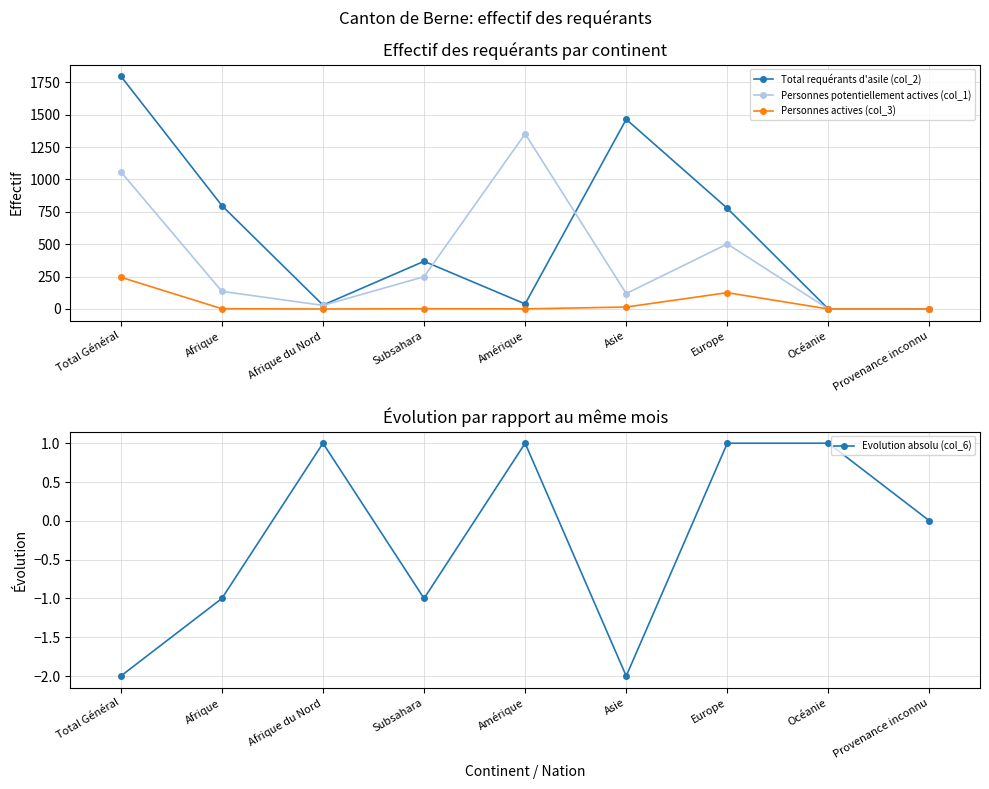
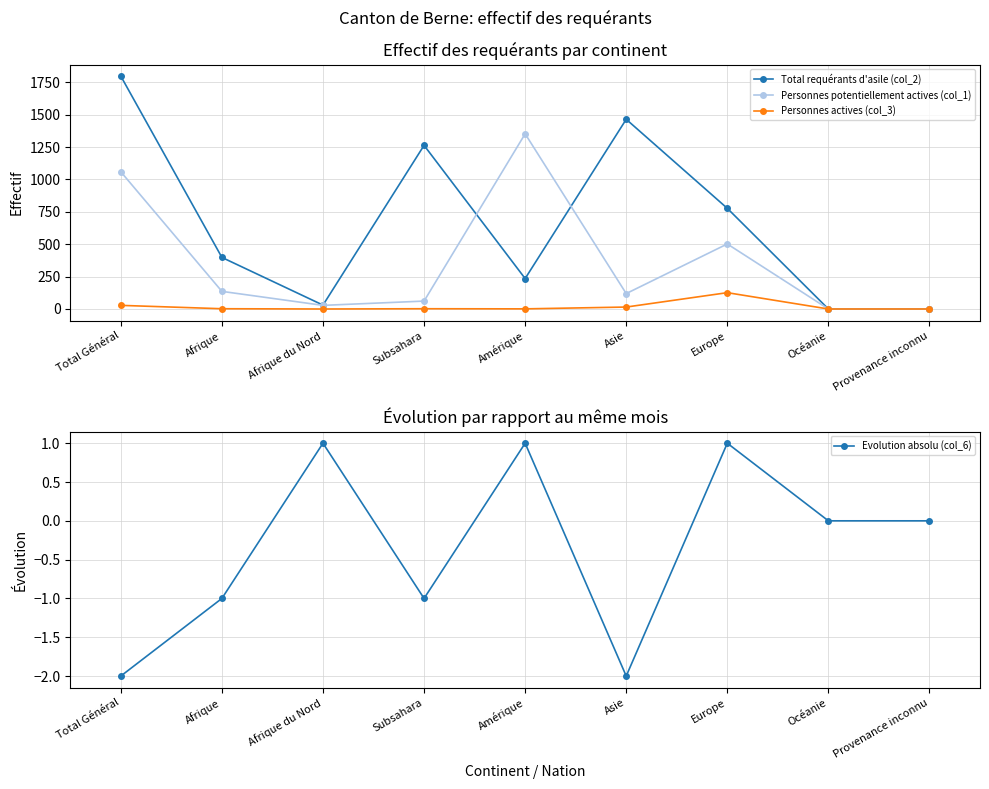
  {
    "Effectif des requérants par continent": {
      "Total requérants d'asile (col_2)": {
        "Total Général": 1800,
-       "Afrique": 800,
-       "Subsahara": 370,
-       "Amérique": 40,
+       "Afrique": 400,
+       "Subsahara": 1260,
+       "Amérique": 240,
        "Asie": 1460,
        "Europe": 780
      },
      "Personnes potentiellement actives (col_1)": {
        "Total Général": 1060,
        "Afrique": 140,
-       "Subsahara": 250,
+       "Subsahara": 60,
        "Amérique": 1350,
        "Asie": 120,
        "Europe": 500
      },
      "Personnes actives (col_3)": {
-       "Total Général": 250,
+       "Total Général": 30,
        "Afrique": 0,
        "Afrique du Nord": 0,
        "Subsahara": 0,
        "Amérique": 0,
        "Asie": 20,
        "Europe": 130
      }
    },
    "Évolution par rapport au même mois": {
      "Total Général": -2,
      "Afrique": -1,
      "Afrique du Nord": 1,
      "Subsahara": -1,
      "Amérique": 1,
      "Asie": -2,
      "Europe": 1,
-     "Océanie": 1,
+     "Océanie": 0,
      "Provenance inconnu": 0
    }
  }
